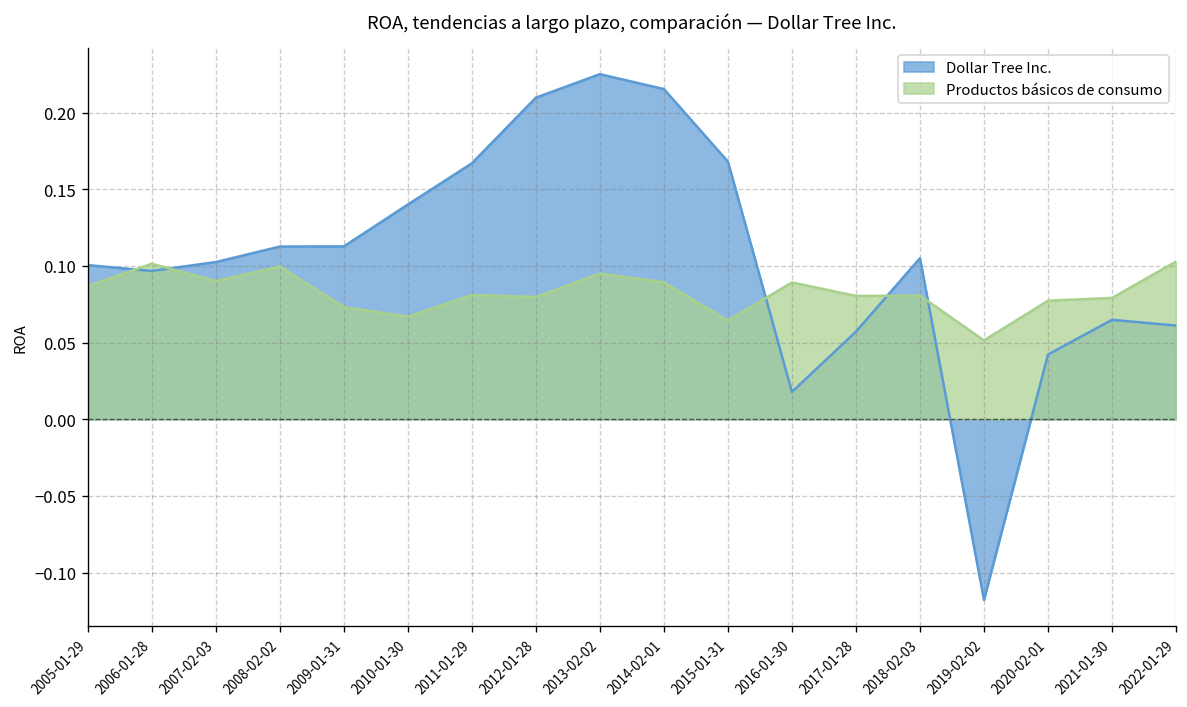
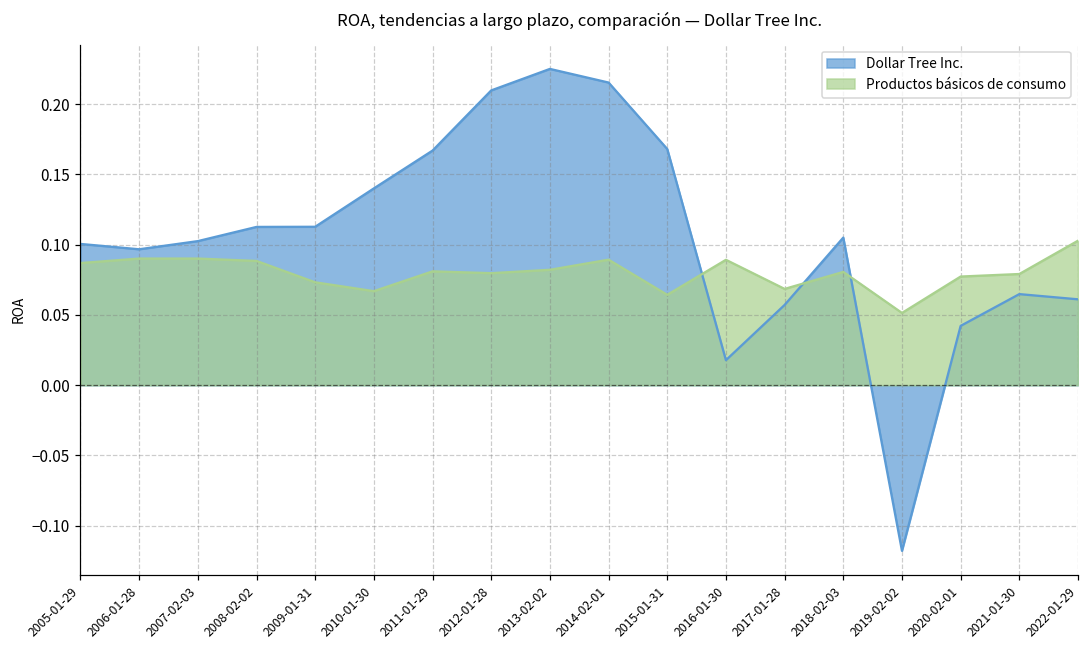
  {
    "Productos básicos de consumo": {
      "2005-01-29": 0.087,
-     "2006-01-28": 0.101,
+     "2006-01-28": 0.090,
      "2007-02-03": 0.090,
-     "2008-02-02": 0.100,
+     "2008-02-02": 0.088,
      "2009-01-31": 0.073,
      "2010-01-30": 0.067,
      "2011-01-29": 0.081,
      "2012-01-28": 0.080,
-     "2013-02-02": 0.095,
+     "2013-02-02": 0.082,
      "2014-02-01": 0.089,
      "2015-01-31": 0.064,
      "2016-01-30": 0.089,
-     "2017-01-28": 0.080,
+     "2017-01-28": 0.069,
      "2018-02-03": 0.081,
      "2019-02-02": 0.051,
      "2020-02-01": 0.077,
      "2021-01-30": 0.079,
      "2022-01-29": 0.103
    }
  }
